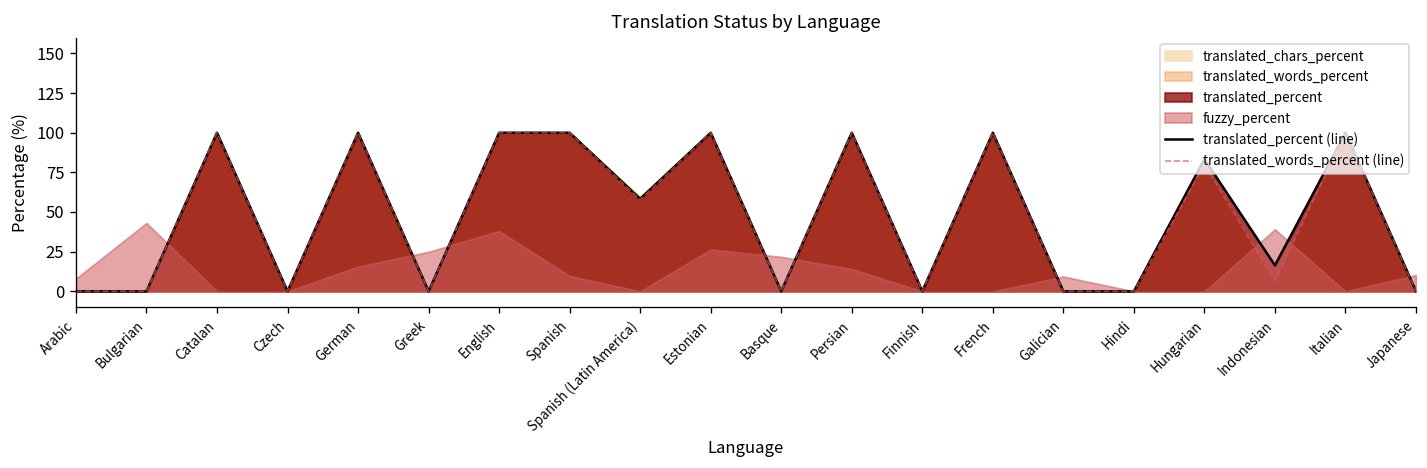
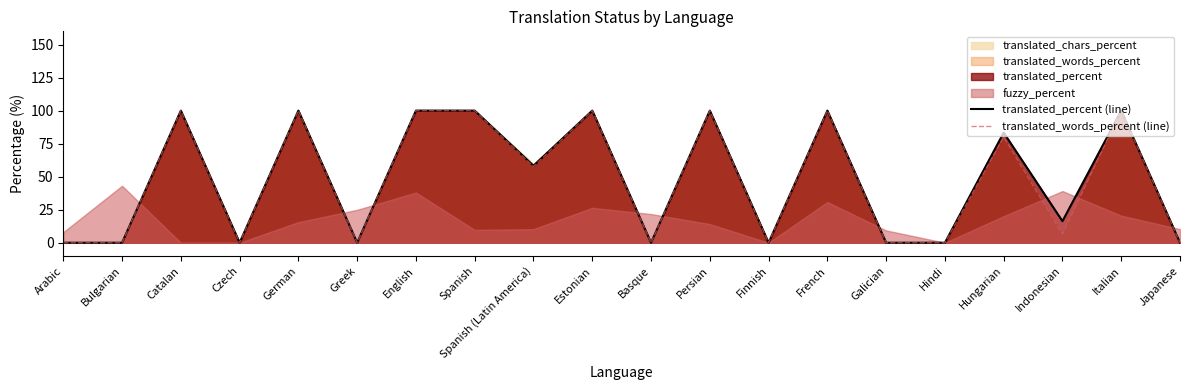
  {
    "translated_percent": {
      "Indonesian": 16
    },
    "fuzzy_percent": {
      "Arabic": 8,
      "Bulgarian": 43,
      "Catalan": 0,
      "German": 16,
      "Greek": 25,
      "English": 38,
      "Spanish": 10,
-     "Spanish (Latin America)": 0,
+     "Spanish (Latin America)": 10,
      "Estonian": 26,
      "Basque": 22,
      "Persian": 14,
-     "French": 0,
+     "French": 31,
      "Galician": 9,
-     "Hungarian": 0,
+     "Hungarian": 20,
      "Indonesian": 39,
-     "Italian": 0,
+     "Italian": 21,
      "Japanese": 10
    }
  }
